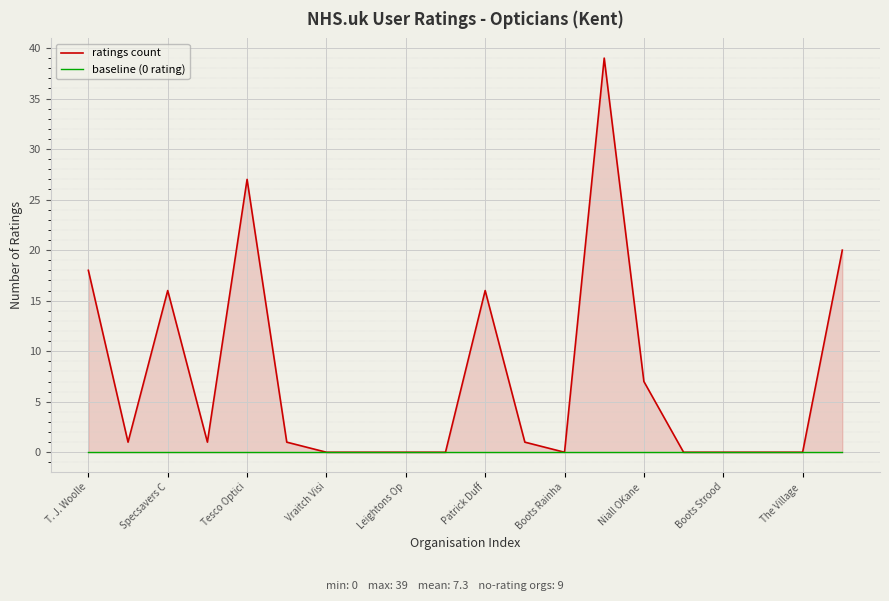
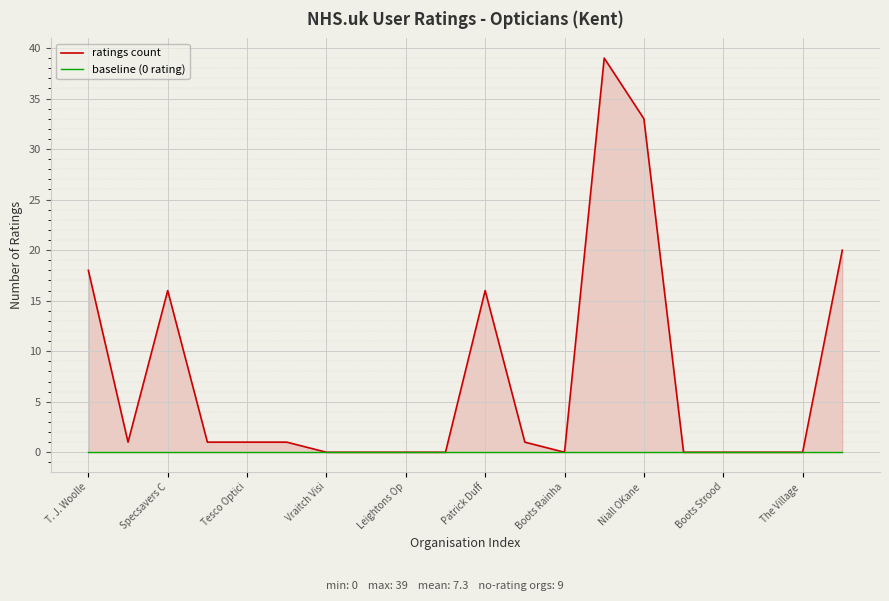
  {
    "ratings count": {
      "T. J. Woolle": 18,
      "Specsavers C": 16,
-     "Tesco Optici": 27,
+     "Tesco Optici": 1,
      "Patrick Duff": 16,
-     "Niall OKane": 7
+     "Niall OKane": 33
    },
    "baseline (0 rating)": {
      "T. J. Woolle": 0,
      "Specsavers C": 0,
      "Tesco Optici": 0,
      "Patrick Duff": 0,
      "Niall OKane": 0
    }
  }
